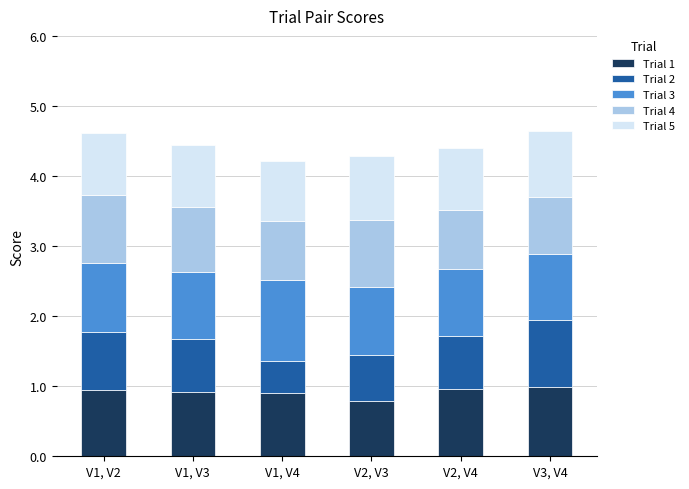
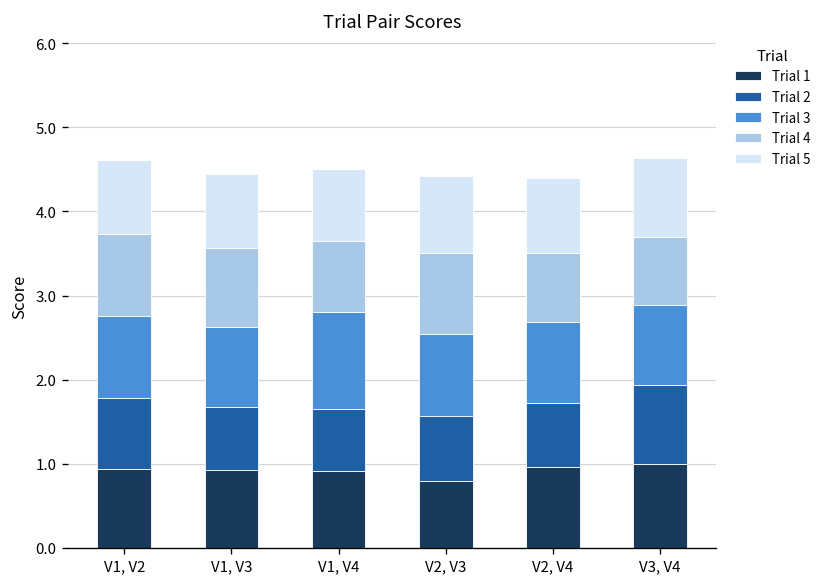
  {
    "Trial 1": {
      "V1, V2": 0.9,
      "V1, V3": 0.9,
      "V1, V4": 0.9,
      "V2, V3": 0.8,
      "V2, V4": 1.0,
      "V3, V4": 1.0
    },
    "Trial 2": {
      "V1, V2": 0.8,
      "V1, V3": 0.8,
-     "V1, V4": 0.4,
-     "V2, V3": 0.6,
+     "V1, V4": 0.7,
+     "V2, V3": 0.8,
      "V2, V4": 0.8,
      "V3, V4": 1.0
    },
    "Trial 3": {
      "V1, V2": 1.0,
      "V1, V3": 1.0,
      "V1, V4": 1.2,
      "V2, V3": 1.0,
      "V2, V4": 1.0,
      "V3, V4": 0.9
    }
  }
